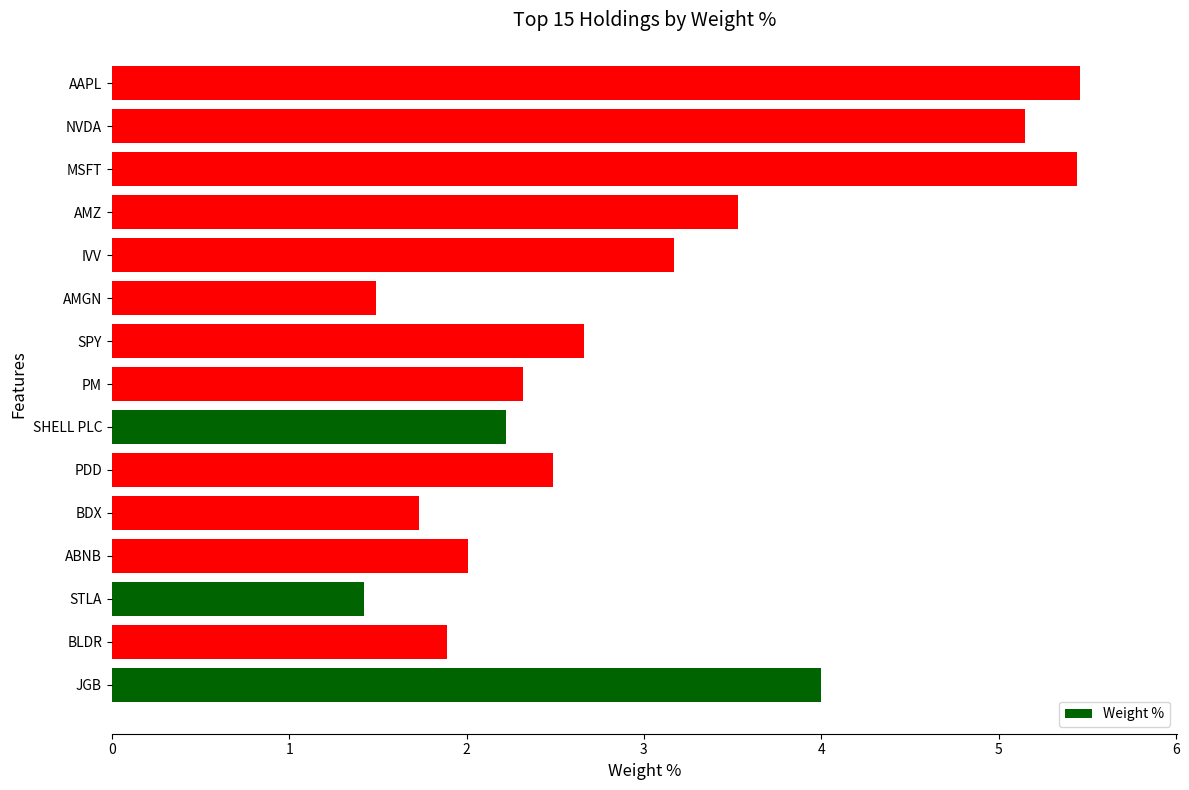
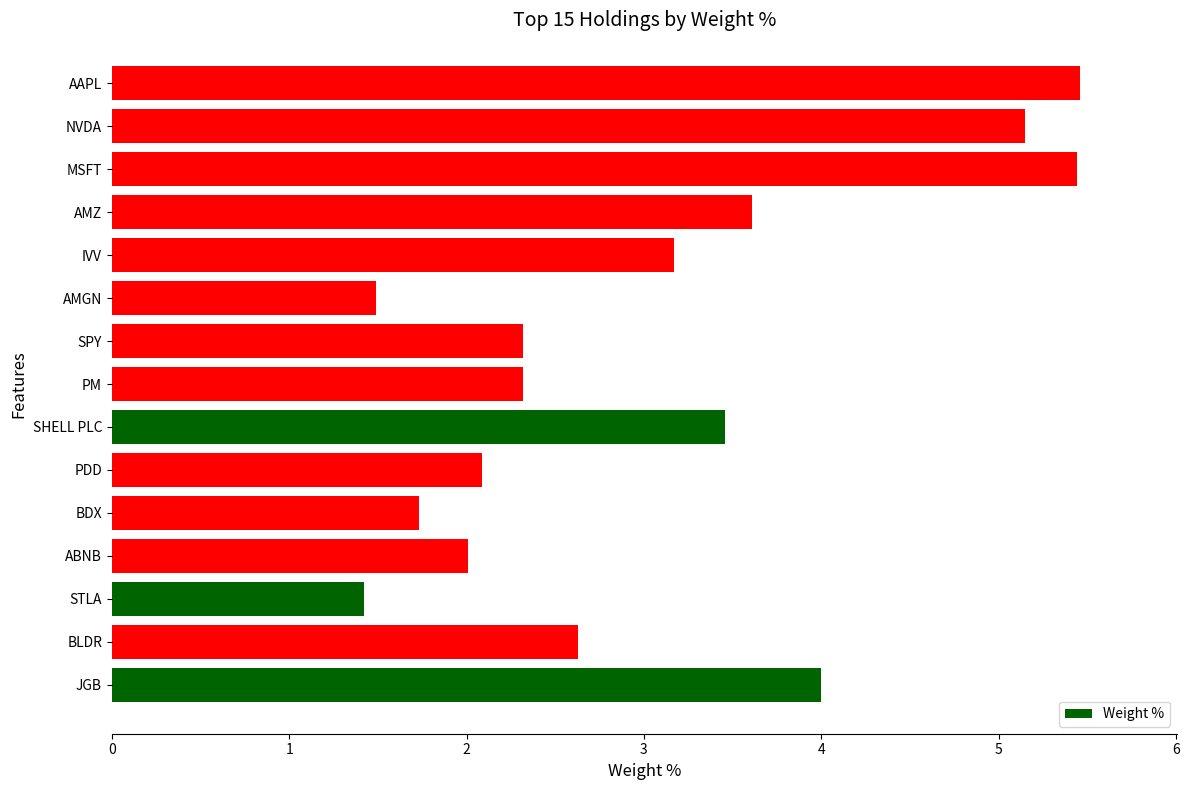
  {
    "AAPL": 5.46,
    "NVDA": 5.15,
    "MSFT": 5.44,
-   "AMZ": 3.53,
+   "AMZ": 3.61,
    "IVV": 3.17,
    "AMGN": 1.49,
-   "SPY": 2.66,
+   "SPY": 2.32,
    "PM": 2.32,
-   "SHELL PLC": 2.22,
-   "PDD": 2.49,
+   "SHELL PLC": 3.46,
+   "PDD": 2.09,
    "BDX": 1.73,
    "ABNB": 2.01,
    "STLA": 1.42,
-   "BLDR": 1.89,
+   "BLDR": 2.63,
    "JGB": 4.00
  }
